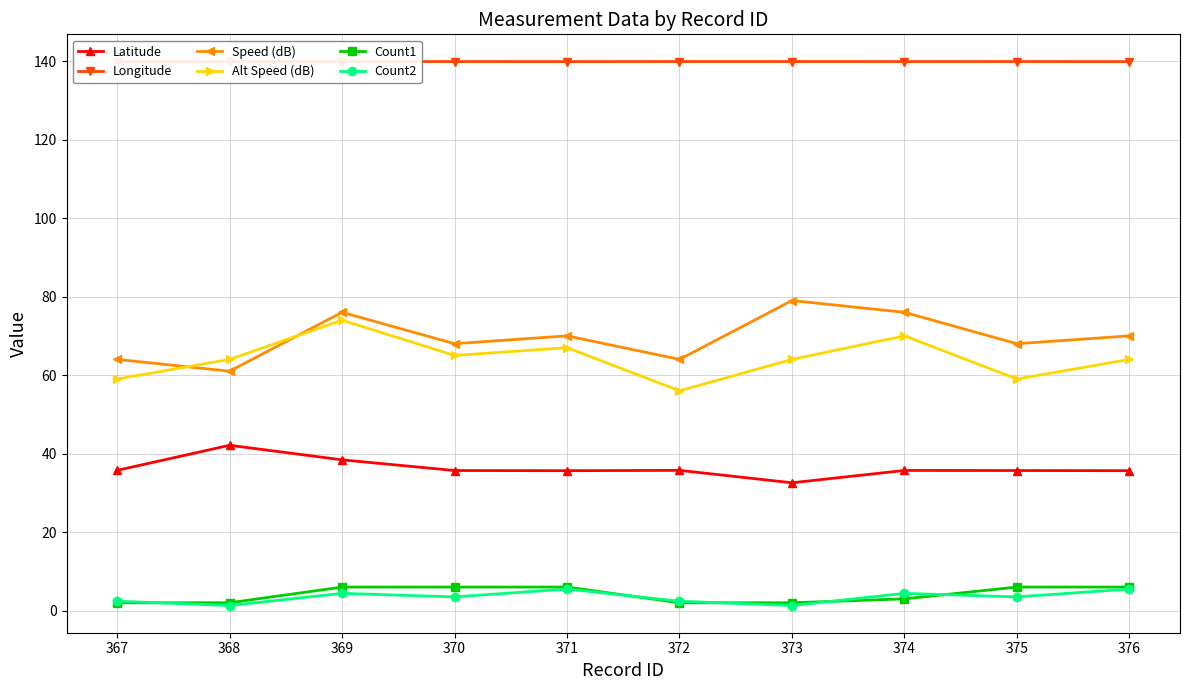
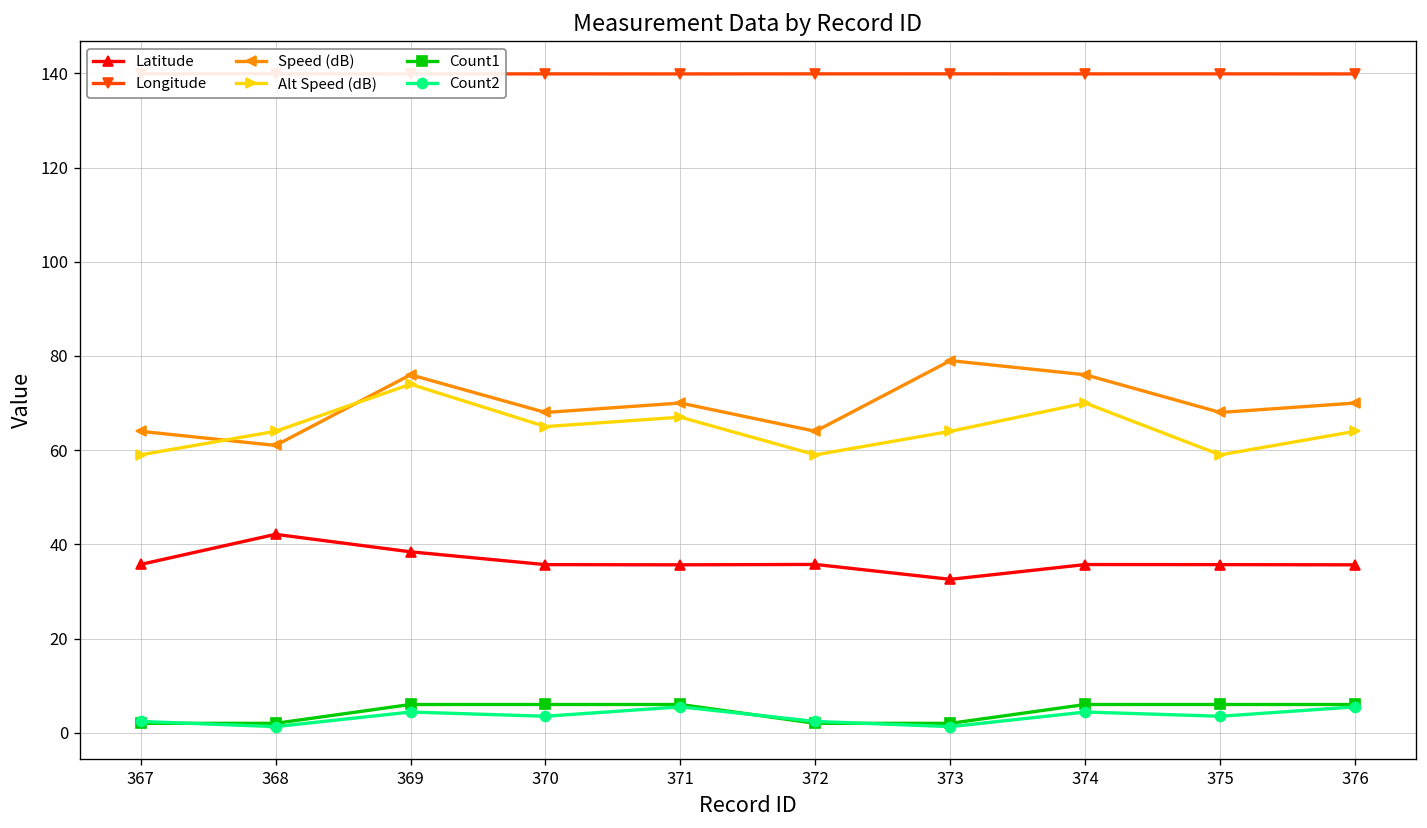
  {
    "Latitude": {
      "367": 36,
      "368": 42,
      "369": 38,
      "370": 36,
      "371": 36,
      "372": 36,
      "373": 33,
      "374": 36,
      "375": 36,
      "376": 36
    },
    "Longitude": {
      "370": 140,
      "371": 140,
      "372": 140,
      "373": 140,
      "374": 140,
      "375": 140,
      "376": 140
    },
    "Speed (dB)": {
      "367": 64,
      "368": 61,
      "369": 76,
      "370": 68,
      "371": 70,
      "372": 64,
      "373": 79,
      "374": 76,
      "375": 68,
      "376": 70
    },
    "Alt Speed (dB)": {
      "367": 59,
      "368": 64,
      "369": 74,
      "370": 65,
      "371": 67,
-     "372": 56,
+     "372": 59,
      "373": 64,
      "374": 70,
      "375": 59,
      "376": 64
    },
    "Count1": {
      "368": 2,
      "369": 6,
      "370": 6,
      "373": 2,
-     "374": 3,
+     "374": 6,
      "375": 6
    },
    "Count2": {
      "368": 1,
      "369": 4,
      "370": 4,
      "373": 1,
      "374": 4,
      "375": 4
    }
  }
